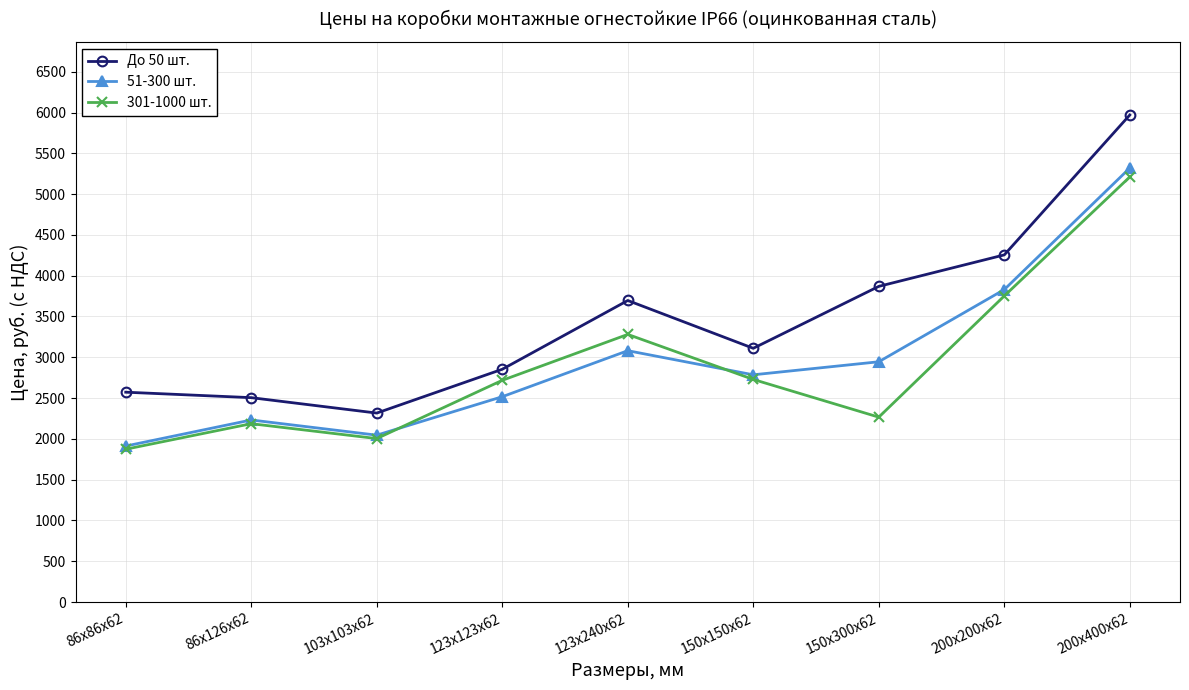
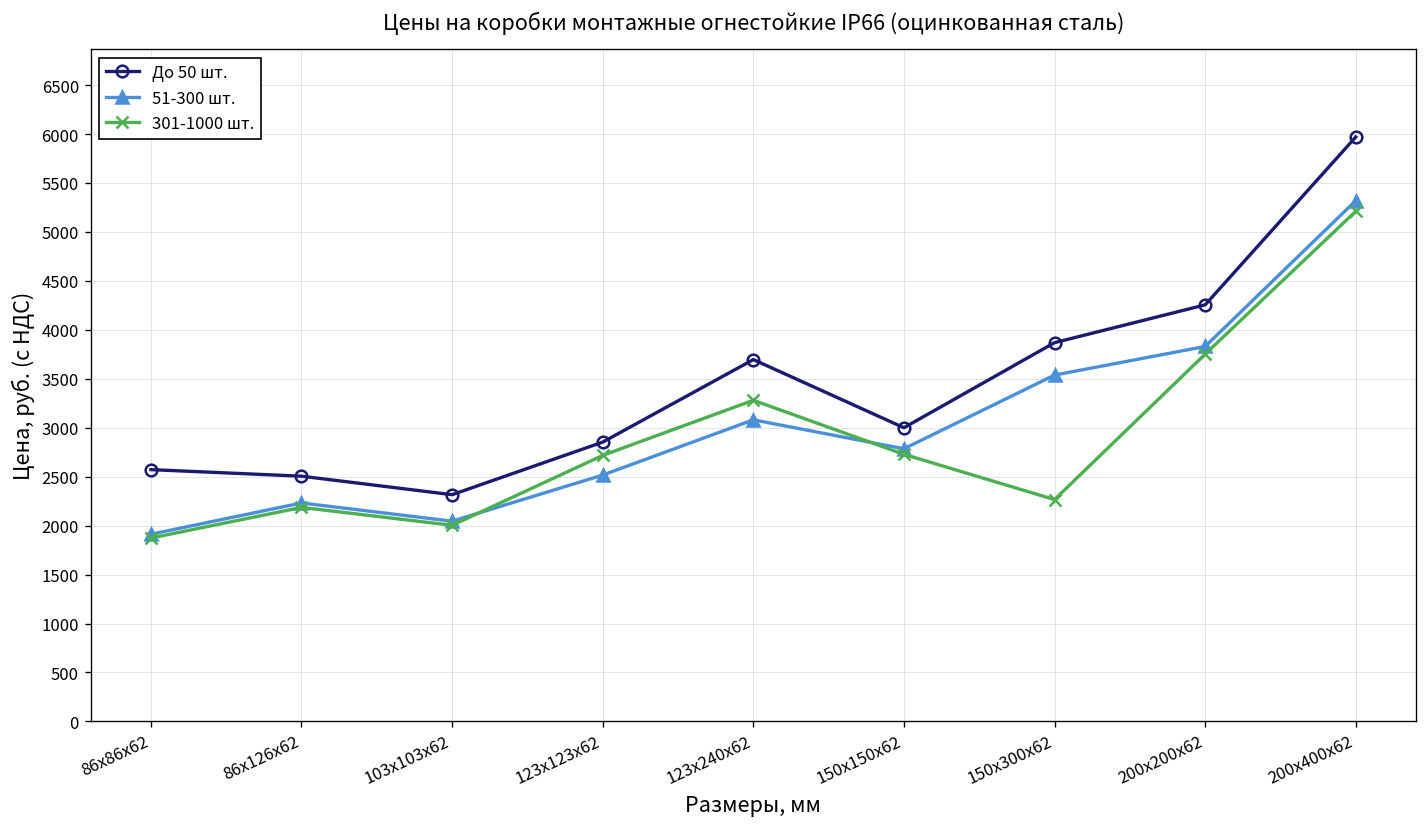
  {
    "До 50 шт.": {
      "86х86х62": 2600,
      "86х126х62": 2500,
      "103х103х62": 2300,
      "123х123х62": 2900,
      "123х240х62": 3700,
-     "150х150х62": 3100,
+     "150х150х62": 3000,
      "150х300х62": 3900,
      "200х200х62": 4300,
      "200х400х62": 6000
    },
    "51-300 шт.": {
      "86х86х62": 1900,
      "86х126х62": 2200,
      "103х103х62": 2000,
      "123х123х62": 2500,
      "123х240х62": 3100,
      "150х150х62": 2800,
-     "150х300х62": 2900,
+     "150х300х62": 3500,
      "200х200х62": 3800,
      "200х400х62": 5300
    },
    "301-1000 шт.": {
      "86х86х62": 1900,
      "86х126х62": 2200,
      "103х103х62": 2000,
      "123х123х62": 2700,
      "123х240х62": 3300,
      "150х150х62": 2700,
      "150х300х62": 2300,
      "200х200х62": 3800,
      "200х400х62": 5200
    }
  }
